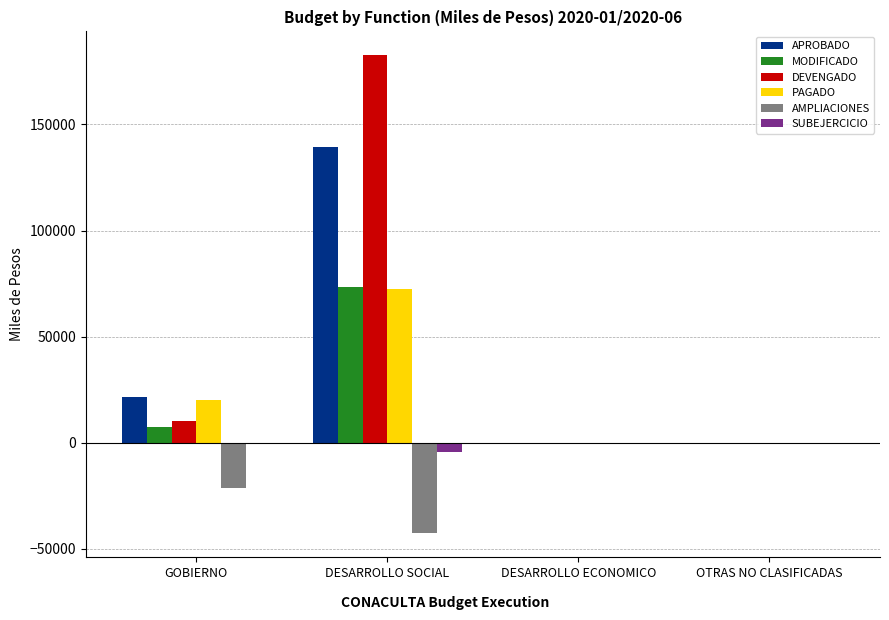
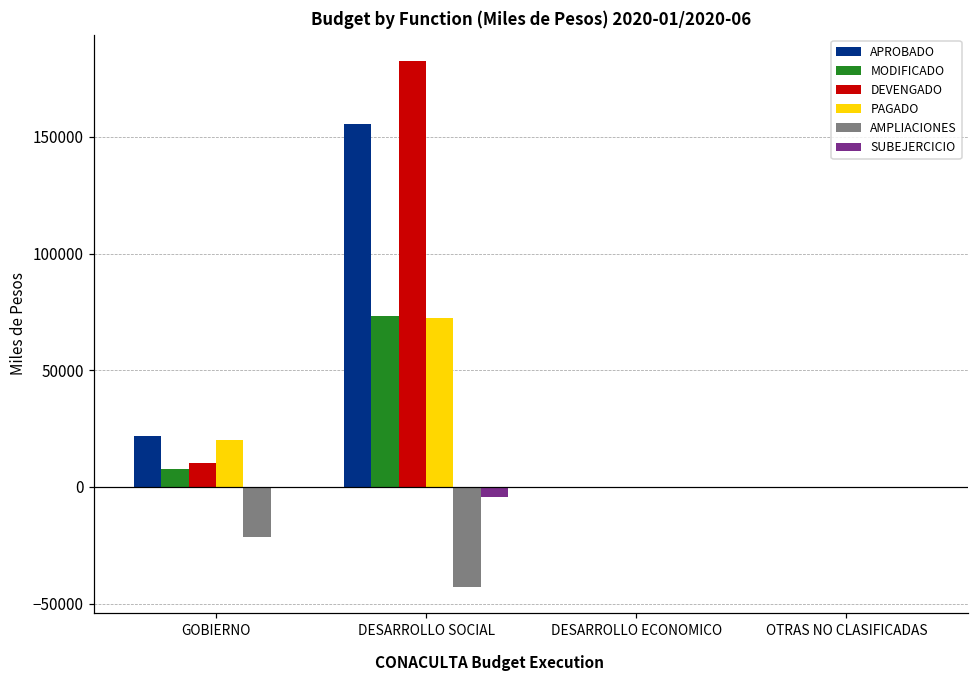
  {
    "APROBADO": {
      "GOBIERNO": 22000,
-     "DESARROLLO SOCIAL": 139000,
+     "DESARROLLO SOCIAL": 155000,
      "DESARROLLO ECONOMICO": 0,
      "OTRAS NO CLASIFICADAS": 0
    },
    "MODIFICADO": {
      "GOBIERNO": 8000,
      "DESARROLLO SOCIAL": 73000,
      "DESARROLLO ECONOMICO": 0,
      "OTRAS NO CLASIFICADAS": 0
    },
    "DEVENGADO": {
      "GOBIERNO": 10000,
      "DESARROLLO SOCIAL": 183000,
      "DESARROLLO ECONOMICO": 0,
      "OTRAS NO CLASIFICADAS": 0
    },
    "PAGADO": {
      "GOBIERNO": 20000,
      "DESARROLLO SOCIAL": 72000,
      "DESARROLLO ECONOMICO": 0,
      "OTRAS NO CLASIFICADAS": 0
    },
    "AMPLIACIONES": {
      "GOBIERNO": -22000,
      "DESARROLLO SOCIAL": -43000,
      "DESARROLLO ECONOMICO": 0,
      "OTRAS NO CLASIFICADAS": 0
    },
    "SUBEJERCICIO": {
      "GOBIERNO": 0,
      "DESARROLLO SOCIAL": -4000,
      "DESARROLLO ECONOMICO": 0,
      "OTRAS NO CLASIFICADAS": 0
    }
  }
